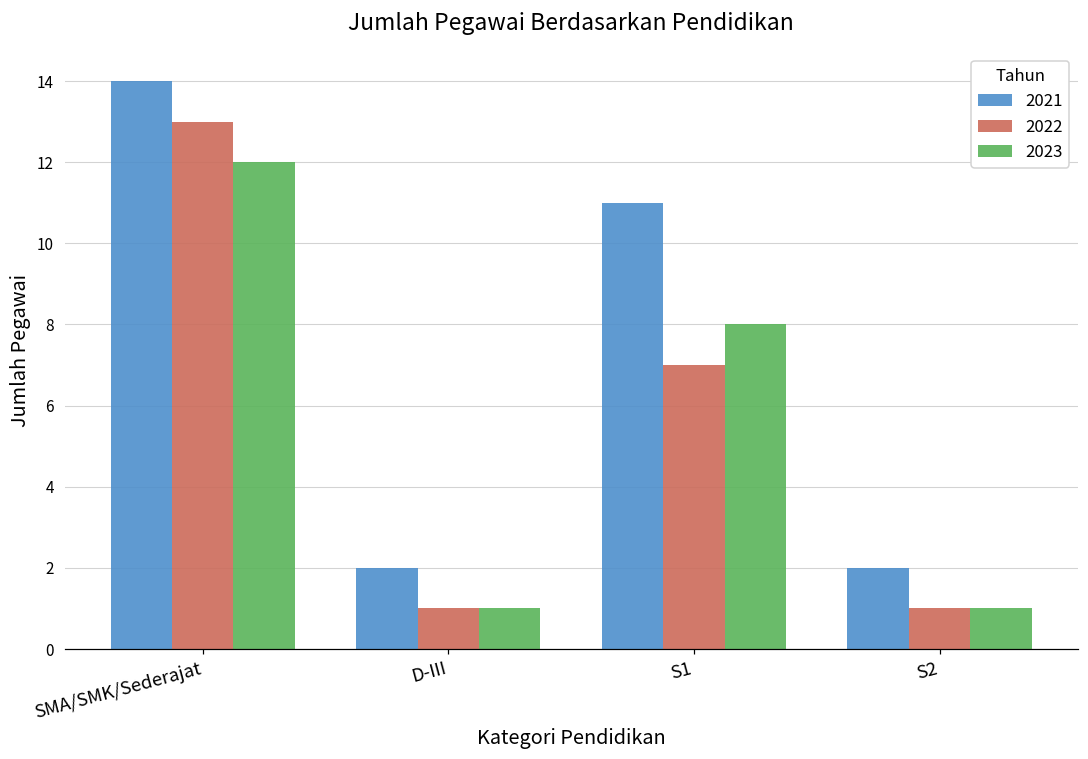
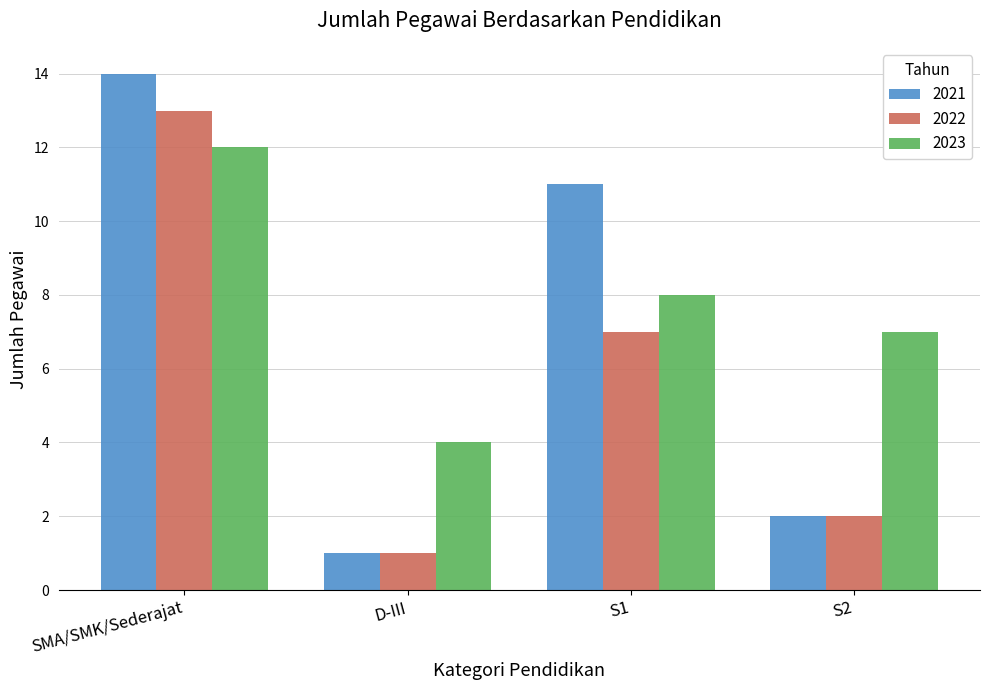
  {
    "2021": {
      "SMA/SMK/Sederajat": 14,
-     "D-III": 2,
+     "D-III": 1,
      "S1": 11,
      "S2": 2
    },
    "2022": {
      "SMA/SMK/Sederajat": 13,
      "D-III": 1,
      "S1": 7,
-     "S2": 1
+     "S2": 2
    },
    "2023": {
      "SMA/SMK/Sederajat": 12,
-     "D-III": 1,
+     "D-III": 4,
      "S1": 8,
-     "S2": 1
+     "S2": 7
    }
  }
